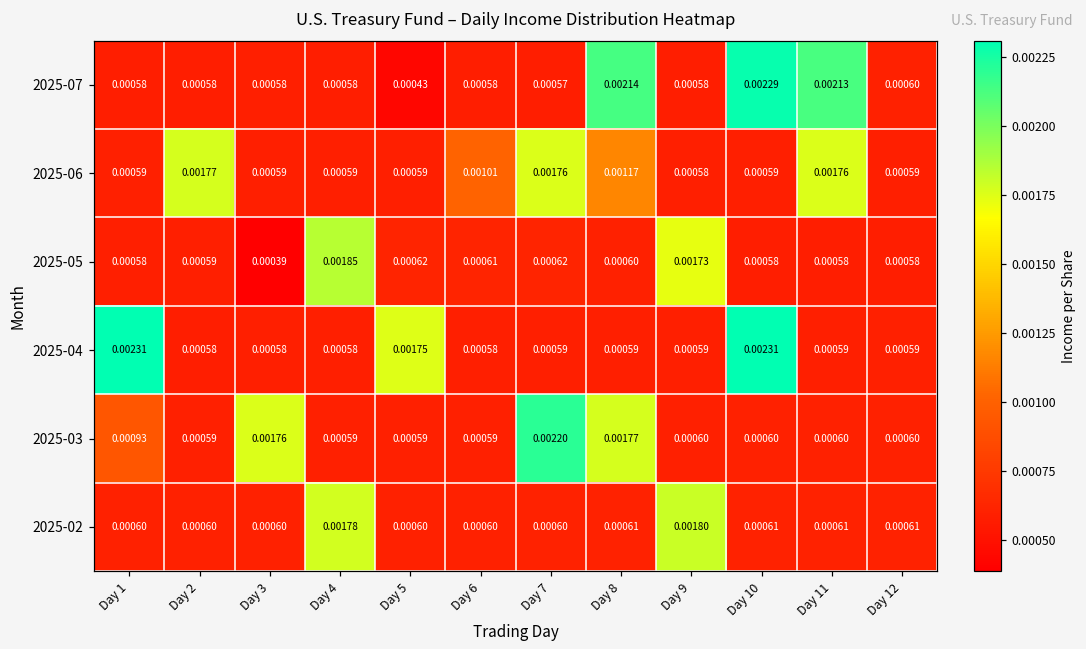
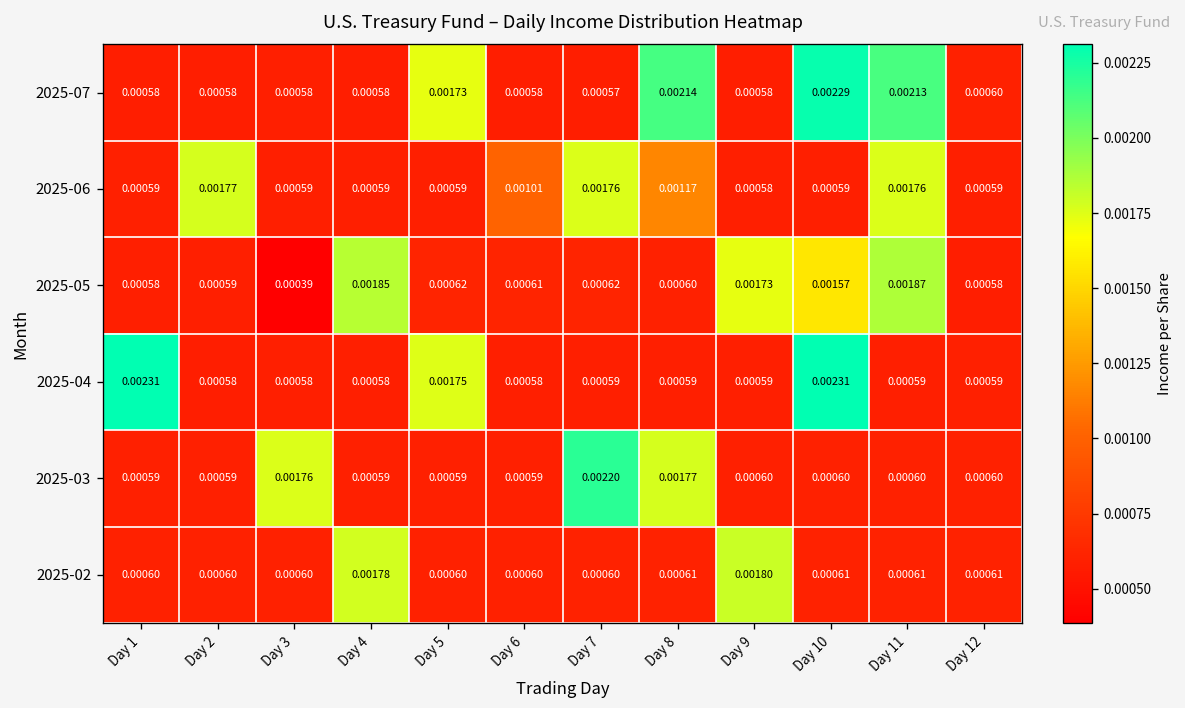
  {
    "2025-07": {
      "Day 1": 0.00058,
      "Day 2": 0.00058,
      "Day 3": 0.00058,
      "Day 4": 0.00058,
-     "Day 5": 0.00043,
+     "Day 5": 0.00173,
      "Day 6": 0.00058,
      "Day 7": 0.00057,
      "Day 8": 0.00214,
      "Day 9": 0.00058,
      "Day 10": 0.00229,
      "Day 11": 0.00213,
      "Day 12": 0.00060
    },
    "2025-06": {
      "Day 1": 0.00059,
      "Day 2": 0.00177,
      "Day 3": 0.00059,
      "Day 4": 0.00059,
      "Day 5": 0.00059,
      "Day 6": 0.00101,
      "Day 7": 0.00176,
      "Day 8": 0.00117,
      "Day 9": 0.00058,
      "Day 10": 0.00059,
      "Day 11": 0.00176,
      "Day 12": 0.00059
    },
    "2025-05": {
      "Day 1": 0.00058,
      "Day 2": 0.00059,
      "Day 3": 0.00039,
      "Day 4": 0.00185,
      "Day 5": 0.00062,
      "Day 6": 0.00061,
      "Day 7": 0.00062,
      "Day 8": 0.00060,
      "Day 9": 0.00173,
-     "Day 10": 0.00058,
-     "Day 11": 0.00058,
+     "Day 10": 0.00157,
+     "Day 11": 0.00187,
      "Day 12": 0.00058
    },
    "2025-04": {
      "Day 1": 0.00231,
      "Day 2": 0.00058,
      "Day 3": 0.00058,
      "Day 4": 0.00058,
      "Day 5": 0.00175,
      "Day 6": 0.00058,
      "Day 7": 0.00059,
      "Day 8": 0.00059,
      "Day 9": 0.00059,
      "Day 10": 0.00231,
      "Day 11": 0.00059,
      "Day 12": 0.00059
    },
    "2025-03": {
-     "Day 1": 0.00093,
+     "Day 1": 0.00059,
      "Day 2": 0.00059,
      "Day 3": 0.00176,
      "Day 4": 0.00059,
      "Day 5": 0.00059,
      "Day 6": 0.00059,
      "Day 7": 0.00220,
      "Day 8": 0.00177,
      "Day 9": 0.00060,
      "Day 10": 0.00060,
      "Day 11": 0.00060,
      "Day 12": 0.00060
    },
    "2025-02": {
      "Day 1": 0.00060,
      "Day 2": 0.00060,
      "Day 3": 0.00060,
      "Day 4": 0.00178,
      "Day 5": 0.00060,
      "Day 6": 0.00060,
      "Day 7": 0.00060,
      "Day 8": 0.00061,
      "Day 9": 0.00180,
      "Day 10": 0.00061,
      "Day 11": 0.00061,
      "Day 12": 0.00061
    }
  }
